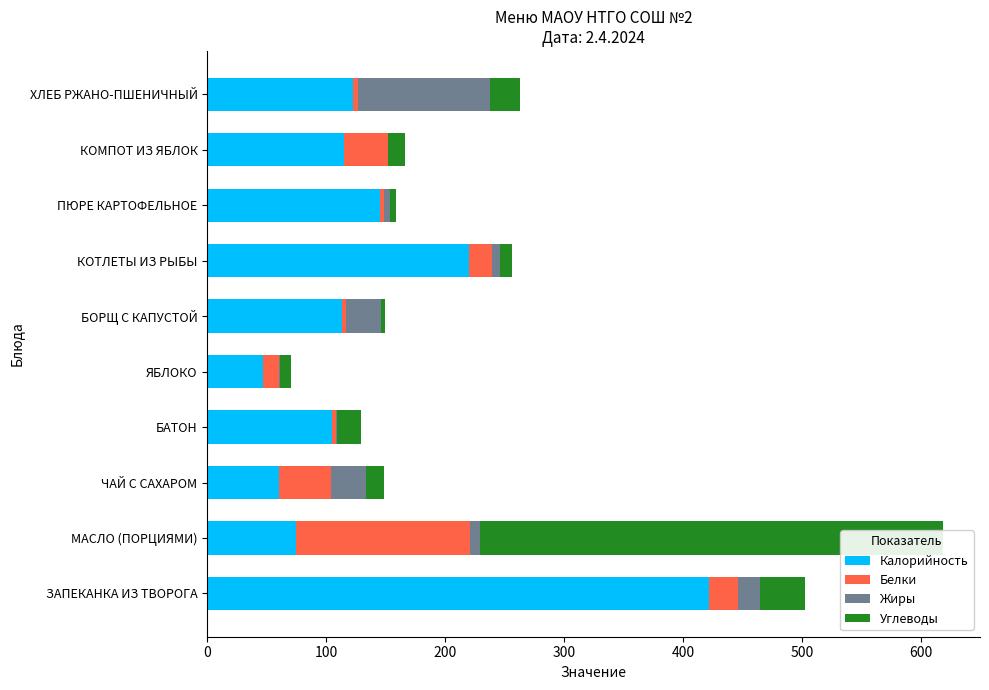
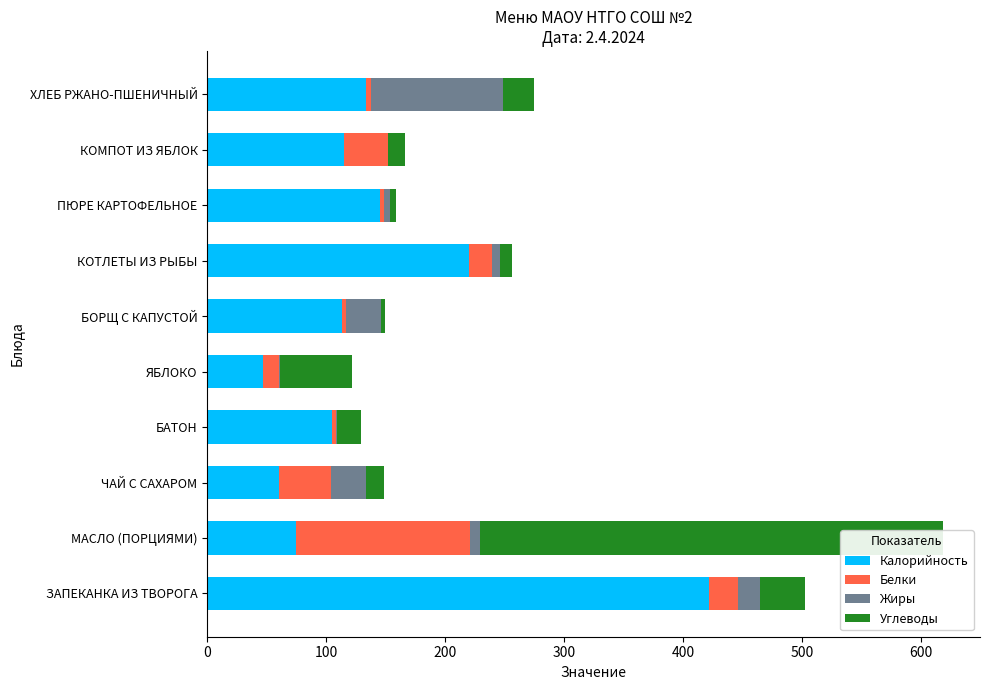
  {
    "Калорийность": {
-     "ХЛЕБ РЖАНО-ПШЕНИЧНЫЙ": 122,
+     "ХЛЕБ РЖАНО-ПШЕНИЧНЫЙ": 134,
      "КОМПОТ ИЗ ЯБЛОК": 115,
      "ПЮРЕ КАРТОФЕЛЬНОЕ": 145,
      "КОТЛЕТЫ ИЗ РЫБЫ": 220,
      "БОРЩ С КАПУСТОЙ": 113,
      "ЯБЛОКО": 47,
      "БАТОН": 105,
      "ЧАЙ С САХАРОМ": 60,
      "МАСЛО (ПОРЦИЯМИ)": 75,
      "ЗАПЕКАНКА ИЗ ТВОРОГА": 422
    },
    "Белки": {
      "ХЛЕБ РЖАНО-ПШЕНИЧНЫЙ": 4,
      "КОМПОТ ИЗ ЯБЛОК": 37,
      "ПЮРЕ КАРТОФЕЛЬНОЕ": 3,
      "КОТЛЕТЫ ИЗ РЫБЫ": 19,
      "БОРЩ С КАПУСТОЙ": 3,
      "ЯБЛОКО": 13,
      "БАТОН": 3,
      "ЧАЙ С САХАРОМ": 44,
      "МАСЛО (ПОРЦИЯМИ)": 146,
      "ЗАПЕКАНКА ИЗ ТВОРОГА": 25
    },
    "Жиры": {
      "ХЛЕБ РЖАНО-ПШЕНИЧНЫЙ": 111,
      "ПЮРЕ КАРТОФЕЛЬНОЕ": 5,
      "КОТЛЕТЫ ИЗ РЫБЫ": 6,
      "БОРЩ С КАПУСТОЙ": 30,
      "ЧАЙ С САХАРОМ": 30,
      "МАСЛО (ПОРЦИЯМИ)": 8,
      "ЗАПЕКАНКА ИЗ ТВОРОГА": 18
    },
    "Углеводы": {
      "ХЛЕБ РЖАНО-ПШЕНИЧНЫЙ": 25,
      "КОМПОТ ИЗ ЯБЛОК": 14,
      "ПЮРЕ КАРТОФЕЛЬНОЕ": 5,
      "КОТЛЕТЫ ИЗ РЫБЫ": 11,
      "БОРЩ С КАПУСТОЙ": 3,
-     "ЯБЛОКО": 10,
+     "ЯБЛОКО": 61,
      "БАТОН": 21,
      "ЧАЙ С САХАРОМ": 15,
      "ЗАПЕКАНКА ИЗ ТВОРОГА": 38
    }
  }
